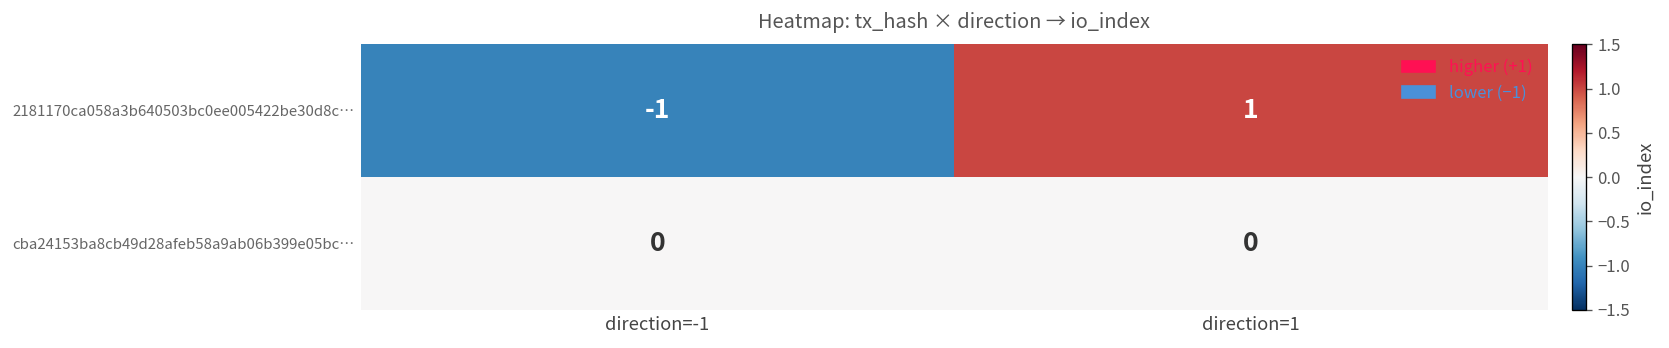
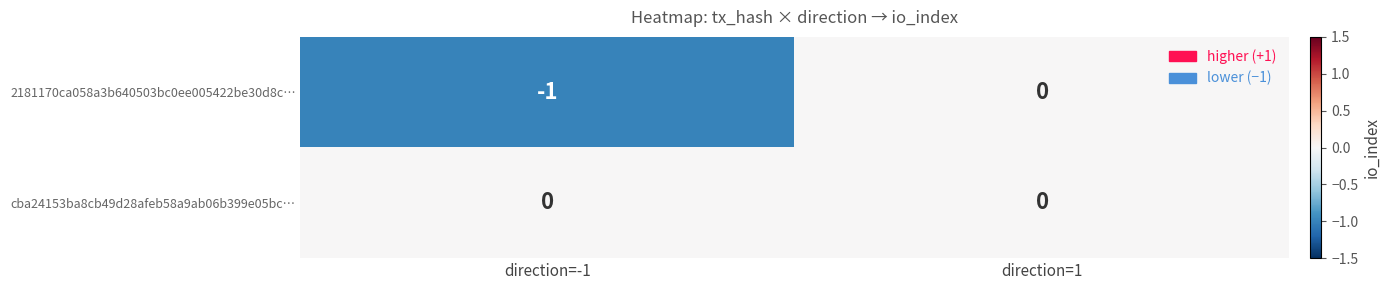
  {
    "2181170ca058a3b640503bc0ee005422be30d8c…": {
      "direction=-1": -1,
-     "direction=1": 1
+     "direction=1": 0
    },
    "cba24153ba8cb49d28afeb58a9ab06b399e05bc…": {
      "direction=-1": 0,
      "direction=1": 0
    }
  }
